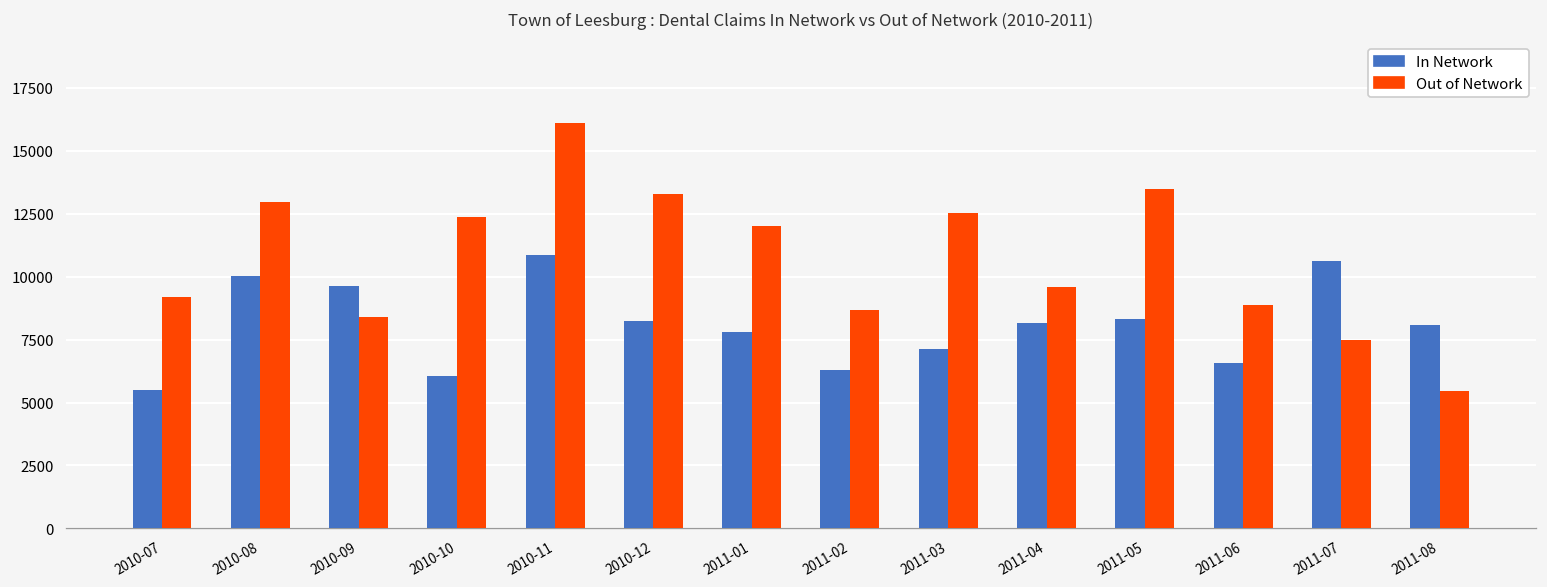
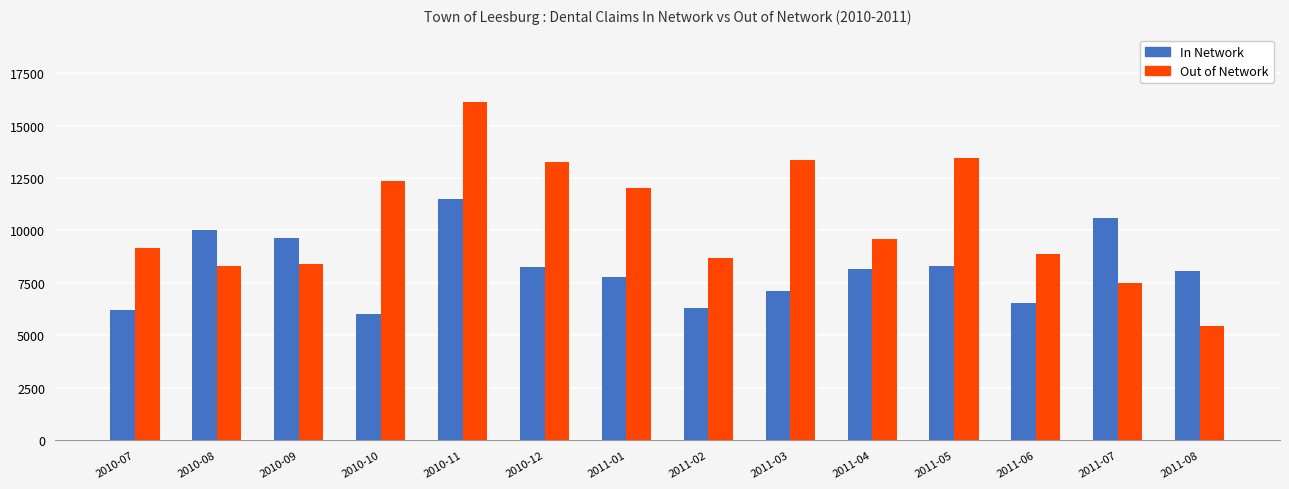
  {
    "In Network": {
-     "2010-07": 5500,
+     "2010-07": 6200,
      "2010-08": 10000,
      "2010-09": 9600,
      "2010-10": 6000,
-     "2010-11": 10900,
+     "2010-11": 11500,
      "2010-12": 8300,
      "2011-01": 7800,
      "2011-02": 6300,
      "2011-03": 7100,
      "2011-04": 8100,
      "2011-05": 8300,
      "2011-06": 6600,
      "2011-07": 10600,
      "2011-08": 8100
    },
    "Out of Network": {
      "2010-07": 9200,
-     "2010-08": 13000,
+     "2010-08": 8300,
      "2010-09": 8400,
      "2010-10": 12400,
      "2010-11": 16100,
      "2010-12": 13300,
      "2011-01": 12000,
      "2011-02": 8700,
-     "2011-03": 12500,
+     "2011-03": 13300,
      "2011-04": 9600,
      "2011-05": 13500,
      "2011-06": 8900,
      "2011-07": 7500,
      "2011-08": 5400
    }
  }
